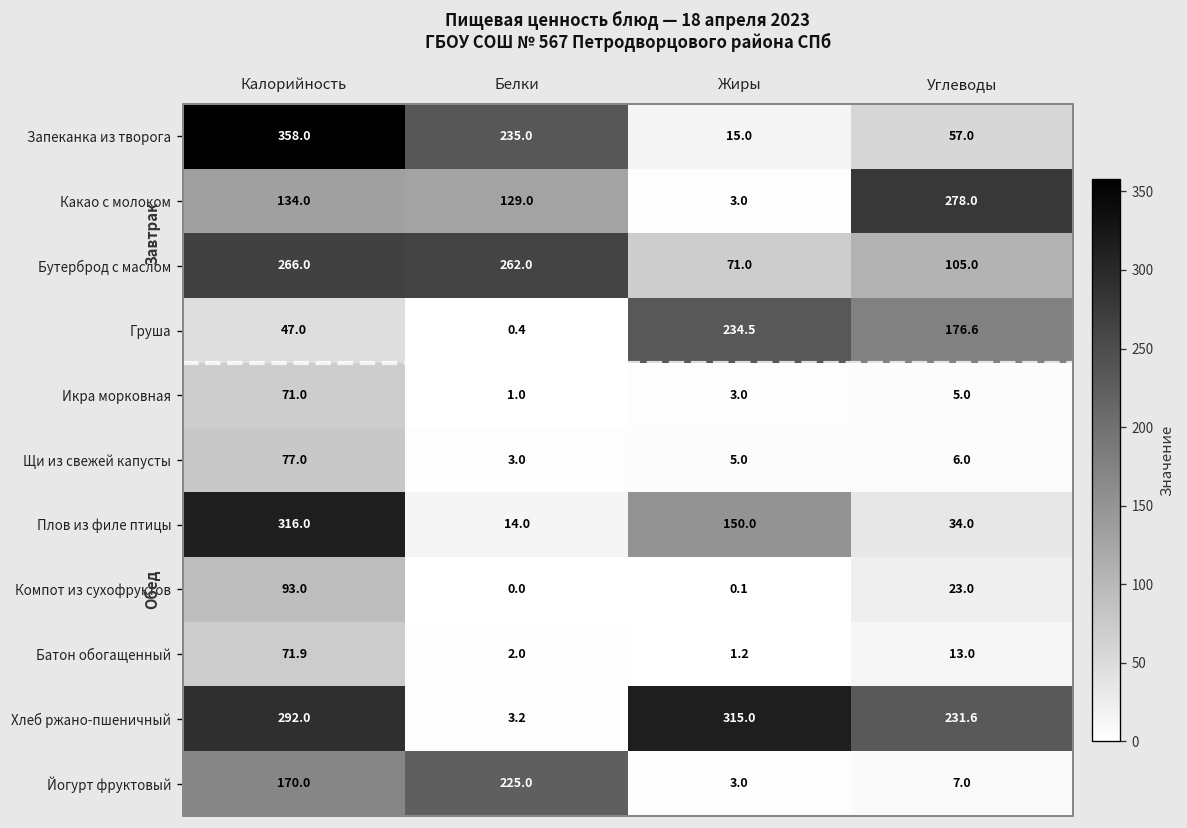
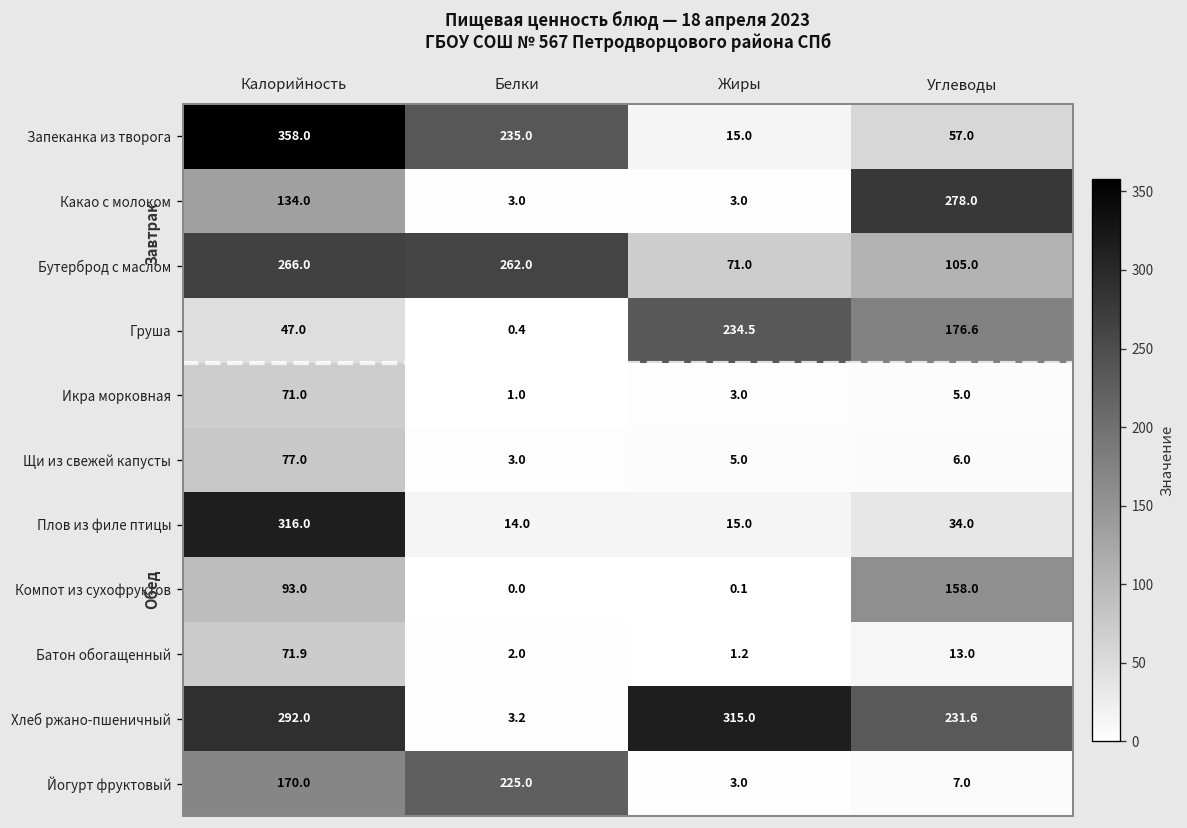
  {
    "Запеканка из творога": {
      "Калорийность": 358.0,
      "Белки": 235.0,
      "Жиры": 15.0,
      "Углеводы": 57.0
    },
    "Какао с молоком": {
      "Калорийность": 134.0,
-     "Белки": 129.0,
+     "Белки": 3.0,
      "Жиры": 3.0,
      "Углеводы": 278.0
    },
    "Бутерброд с маслом": {
      "Калорийность": 266.0,
      "Белки": 262.0,
      "Жиры": 71.0,
      "Углеводы": 105.0
    },
    "Груша": {
      "Калорийность": 47.0,
      "Белки": 0.4,
      "Жиры": 234.5,
      "Углеводы": 176.6
    },
    "Икра морковная": {
      "Калорийность": 71.0,
      "Белки": 1.0,
      "Жиры": 3.0,
      "Углеводы": 5.0
    },
    "Щи из свежей капусты": {
      "Калорийность": 77.0,
      "Белки": 3.0,
      "Жиры": 5.0,
      "Углеводы": 6.0
    },
    "Плов из филе птицы": {
      "Калорийность": 316.0,
      "Белки": 14.0,
-     "Жиры": 150.0,
+     "Жиры": 15.0,
      "Углеводы": 34.0
    },
    "Компот из сухофруктов": {
      "Калорийность": 93.0,
      "Белки": 0.0,
      "Жиры": 0.1,
-     "Углеводы": 23.0
+     "Углеводы": 158.0
    },
    "Батон обогащенный": {
      "Калорийность": 71.9,
      "Белки": 2.0,
      "Жиры": 1.2,
      "Углеводы": 13.0
    },
    "Хлеб ржано-пшеничный": {
      "Калорийность": 292.0,
      "Белки": 3.2,
      "Жиры": 315.0,
      "Углеводы": 231.6
    },
    "Йогурт фруктовый": {
      "Калорийность": 170.0,
      "Белки": 225.0,
      "Жиры": 3.0,
      "Углеводы": 7.0
    }
  }
